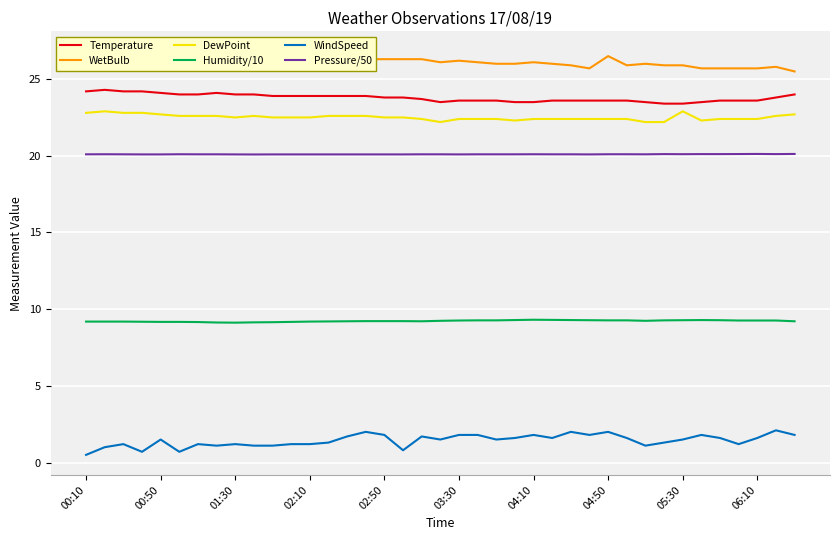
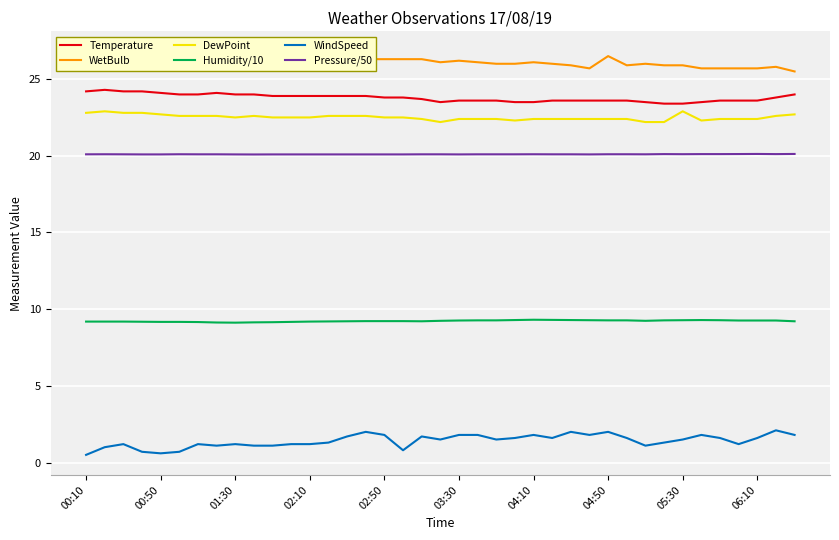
  {
    "Temperature": {
      "00:10": 24.2,
      "00:50": 24.1,
      "01:30": 24.0,
      "02:10": 23.9,
      "02:50": 23.8,
      "03:30": 23.6,
      "04:10": 23.5,
      "04:50": 23.6,
      "05:30": 23.4,
      "06:10": 23.6
    },
    "WetBulb": {
      "02:50": 26.3,
      "03:30": 26.2,
      "04:10": 26.1,
      "04:50": 26.5,
      "05:30": 25.9,
      "06:10": 25.7
    },
    "DewPoint": {
      "00:10": 22.8,
      "00:50": 22.7,
      "01:30": 22.5,
      "02:10": 22.5,
      "02:50": 22.5,
      "03:30": 22.4,
      "04:10": 22.4,
      "04:50": 22.4,
      "05:30": 22.9,
      "06:10": 22.4
    },
    "Humidity/10": {
      "00:10": 9.2,
      "00:50": 9.2,
      "01:30": 9.1,
      "02:10": 9.2,
      "02:50": 9.2,
      "03:30": 9.3,
      "04:10": 9.3,
      "04:50": 9.3,
      "05:30": 9.3,
      "06:10": 9.3
    },
    "WindSpeed": {
      "00:10": 0.5,
-     "00:50": 1.5,
+     "00:50": 0.6,
      "01:30": 1.2,
      "02:10": 1.2,
      "02:50": 1.8,
      "03:30": 1.8,
      "04:10": 1.8,
      "04:50": 2.0,
      "05:30": 1.5,
      "06:10": 1.6
    },
    "Pressure/50": {
      "00:10": 20.1,
      "00:50": 20.1,
      "01:30": 20.1,
      "02:10": 20.1,
      "02:50": 20.1,
      "03:30": 20.1,
      "04:10": 20.1,
      "04:50": 20.1,
      "05:30": 20.1,
      "06:10": 20.1
    }
  }
